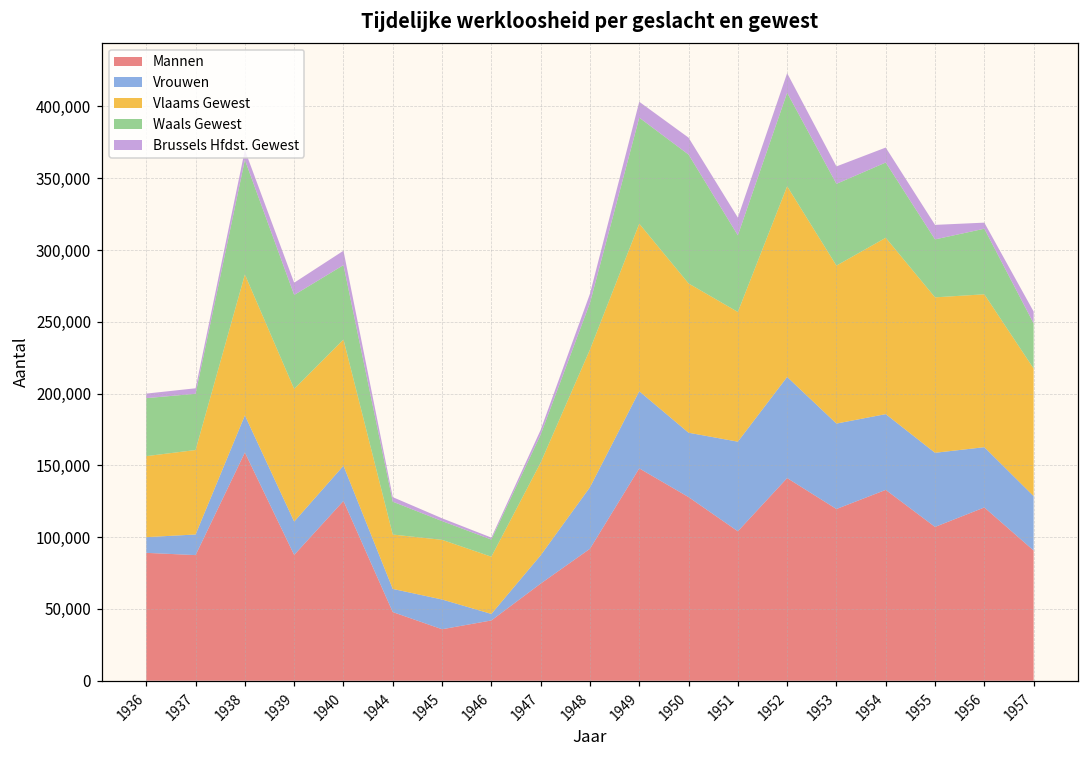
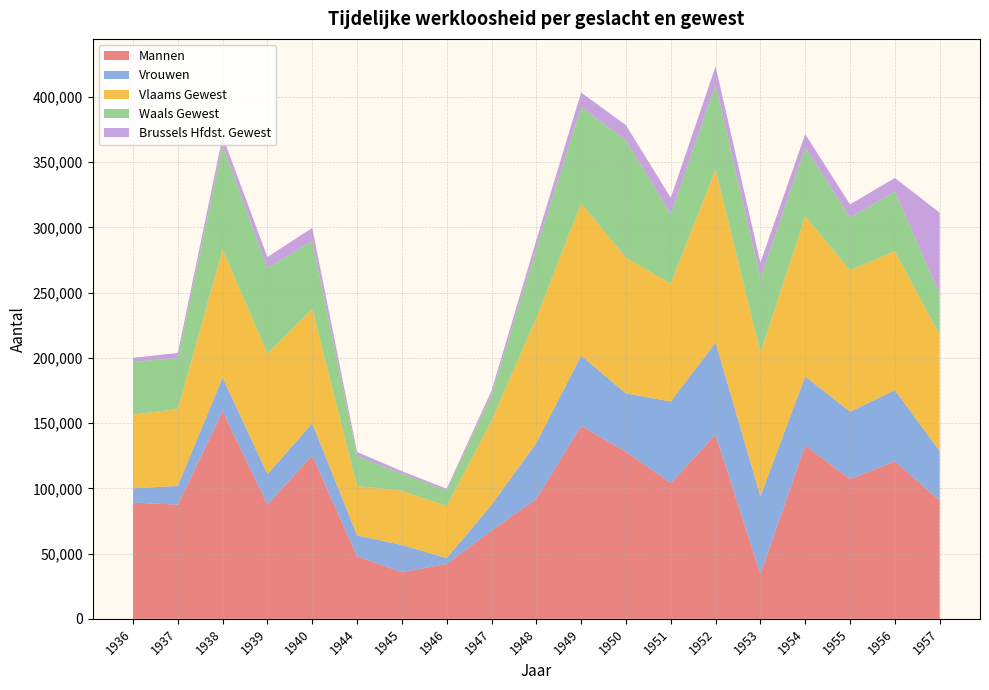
  {
    "Mannen": {
      "1936": "89,000",
      "1937": "87,000",
      "1938": "159,000",
      "1939": "88,000",
      "1940": "125,000",
      "1944": "48,000",
      "1945": "36,000",
      "1946": "42,000",
      "1947": "68,000",
      "1948": "92,000",
      "1949": "148,000",
      "1950": "128,000",
      "1951": "104,000",
      "1952": "141,000",
-     "1953": "120,000",
+     "1953": "34,000",
      "1954": "133,000",
      "1955": "107,000",
      "1956": "121,000",
      "1957": "91,000"
    },
    "Vrouwen": {
      "1936": "11,000",
      "1937": "14,000",
      "1938": "26,000",
      "1939": "23,000",
      "1940": "25,000",
      "1944": "16,000",
      "1945": "21,000",
      "1946": "5,000",
      "1947": "20,000",
      "1948": "43,000",
      "1949": "54,000",
      "1950": "45,000",
      "1951": "62,000",
      "1952": "70,000",
      "1953": "60,000",
      "1954": "53,000",
      "1955": "52,000",
-     "1956": "42,000",
+     "1956": "54,000",
      "1957": "38,000"
    },
    "Vlaams Gewest": {
      "1936": "56,000",
      "1937": "59,000",
      "1938": "98,000",
      "1939": "92,000",
      "1940": "88,000",
      "1944": "38,000",
      "1945": "42,000",
      "1946": "40,000",
      "1947": "65,000",
      "1948": "96,000",
      "1949": "117,000",
      "1950": "104,000",
      "1951": "90,000",
      "1952": "133,000",
      "1953": "110,000",
      "1954": "123,000",
      "1955": "108,000",
      "1956": "107,000",
      "1957": "89,000"
    },
    "Waals Gewest": {
      "1936": "40,000",
      "1937": "39,000",
      "1938": "80,000",
      "1939": "65,000",
      "1940": "52,000",
      "1944": "23,000",
      "1947": "19,000",
-     "1948": "33,000",
+     "1948": "53,000",
      "1949": "74,000",
      "1950": "90,000",
      "1951": "53,000",
      "1952": "65,000",
      "1953": "57,000",
      "1954": "52,000",
      "1955": "40,000",
      "1956": "46,000",
      "1957": "31,000"
    },
    "Brussels Hfdst. Gewest": {
      "1936": "3,000",
      "1937": "4,000",
      "1939": "9,000",
      "1940": "10,000",
      "1944": "3,000",
      "1947": "3,000",
      "1948": "6,000",
      "1949": "11,000",
      "1950": "12,000",
      "1951": "12,000",
      "1952": "14,000",
      "1953": "12,000",
      "1954": "10,000",
      "1955": "10,000",
-     "1956": "4,000",
-     "1957": "8,000"
+     "1956": "10,000",
+     "1957": "62,000"
    }
  }
